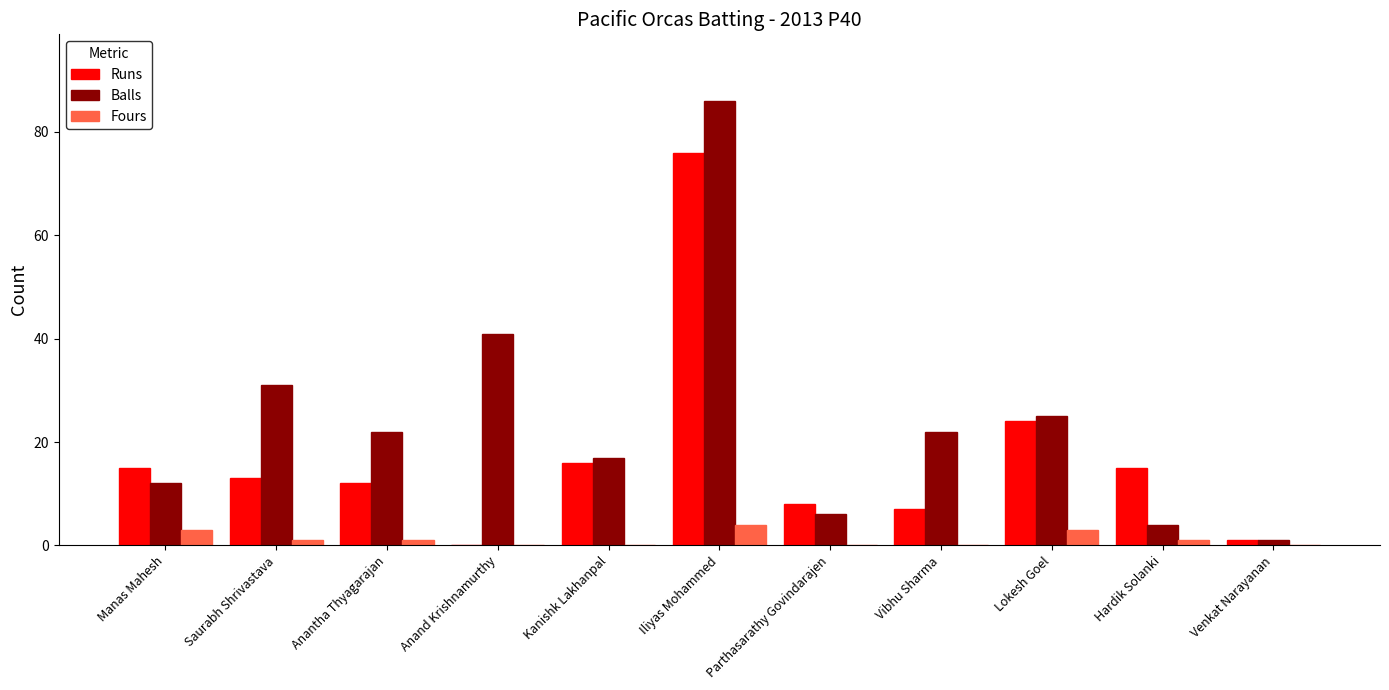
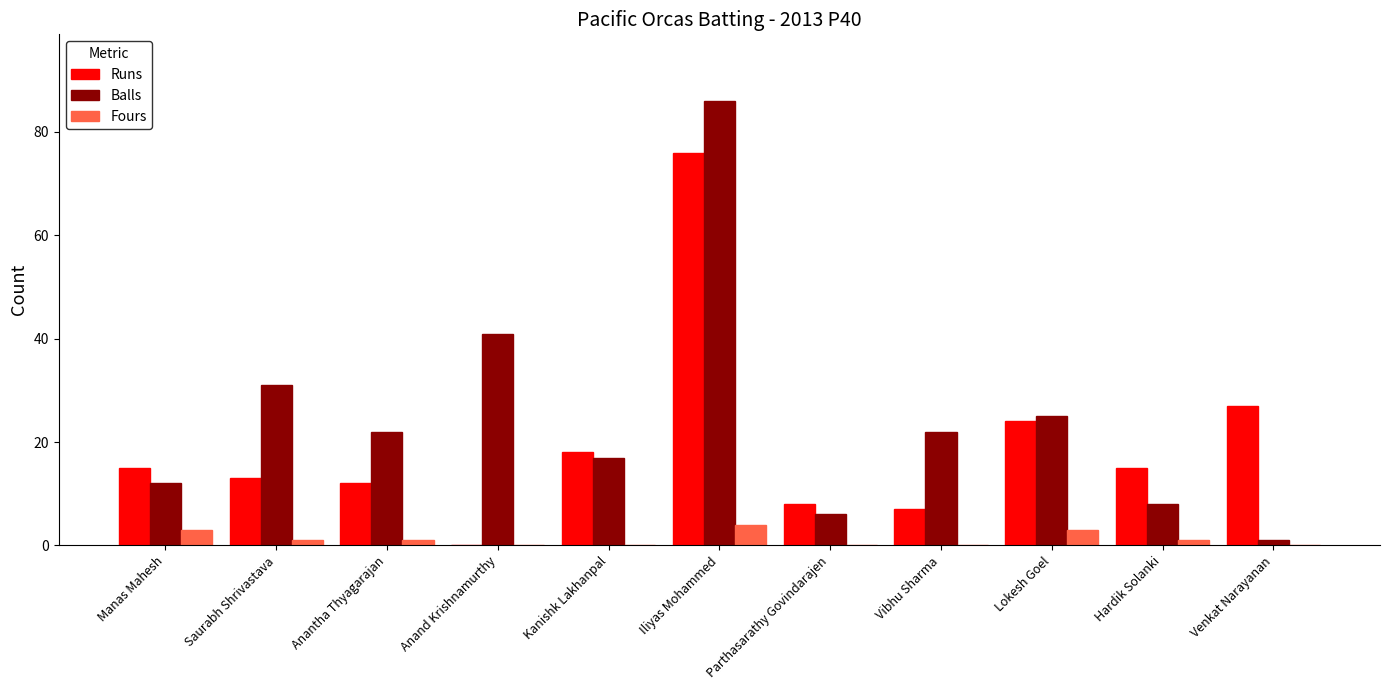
  {
    "Runs": {
      "Manas Mahesh": 15,
      "Saurabh Shrivastava": 13,
      "Anantha Thyagarajan": 12,
      "Anand Krishnamurthy": 0,
-     "Kanishk Lakhanpal": 16,
+     "Kanishk Lakhanpal": 18,
      "Iliyas Mohammed": 76,
      "Parthasarathy Govindarajen": 8,
      "Vibhu Sharma": 7,
      "Lokesh Goel": 24,
      "Hardik Solanki": 15,
-     "Venkat Narayanan": 1
+     "Venkat Narayanan": 27
    },
    "Balls": {
      "Manas Mahesh": 12,
      "Saurabh Shrivastava": 31,
      "Anantha Thyagarajan": 22,
      "Anand Krishnamurthy": 41,
      "Kanishk Lakhanpal": 17,
      "Iliyas Mohammed": 86,
      "Parthasarathy Govindarajen": 6,
      "Vibhu Sharma": 22,
      "Lokesh Goel": 25,
-     "Hardik Solanki": 4,
+     "Hardik Solanki": 8,
      "Venkat Narayanan": 1
    },
    "Fours": {
      "Manas Mahesh": 3,
      "Saurabh Shrivastava": 1,
      "Anantha Thyagarajan": 1,
      "Anand Krishnamurthy": 0,
      "Kanishk Lakhanpal": 0,
      "Iliyas Mohammed": 4,
      "Parthasarathy Govindarajen": 0,
      "Vibhu Sharma": 0,
      "Lokesh Goel": 3,
      "Hardik Solanki": 1,
      "Venkat Narayanan": 0
    }
  }
